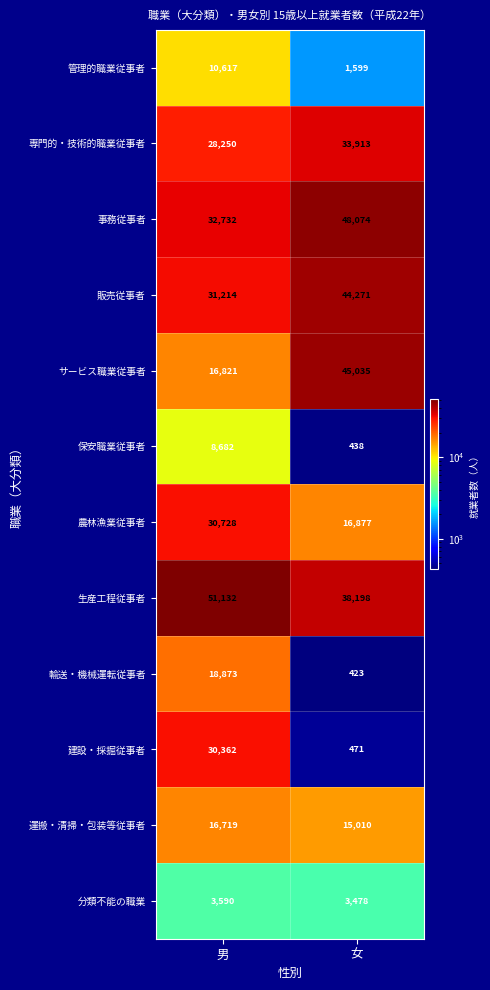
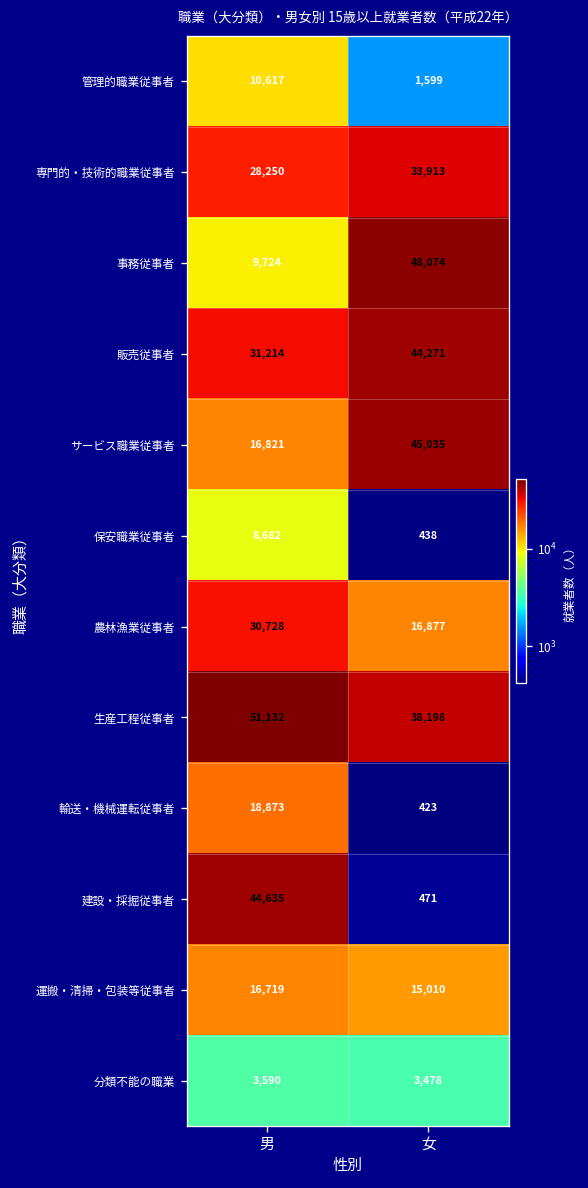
  {
    "管理的職業従事者": {
      "男": "10,617",
      "女": "1,599"
    },
    "専門的・技術的職業従事者": {
      "男": "28,250",
      "女": "33,913"
    },
    "事務従事者": {
-     "男": "32,732",
+     "男": "9,724",
      "女": "48,074"
    },
    "販売従事者": {
      "男": "31,214",
      "女": "44,271"
    },
    "サービス職業従事者": {
      "男": "16,821",
      "女": "45,035"
    },
    "保安職業従事者": {
      "男": "8,682",
      "女": "438"
    },
    "農林漁業従事者": {
      "男": "30,728",
      "女": "16,877"
    },
    "生産工程従事者": {
      "男": "51,132",
      "女": "38,198"
    },
    "輸送・機械運転従事者": {
      "男": "18,873",
      "女": "423"
    },
    "建設・採掘従事者": {
-     "男": "30,362",
+     "男": "44,635",
      "女": "471"
    },
    "運搬・清掃・包装等従事者": {
      "男": "16,719",
      "女": "15,010"
    },
    "分類不能の職業": {
      "男": "3,590",
      "女": "3,478"
    }
  }
